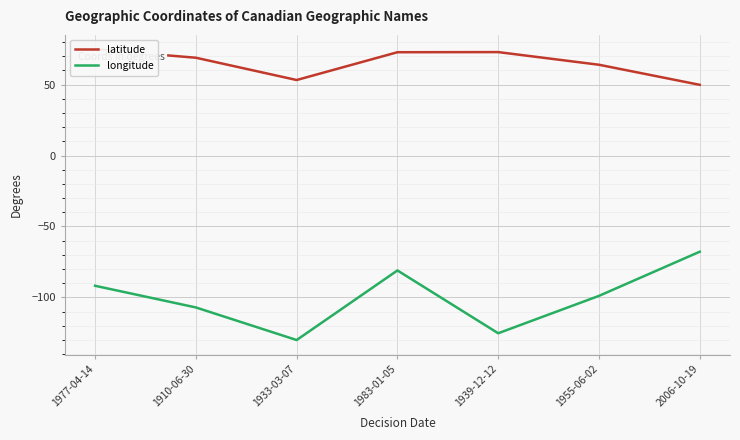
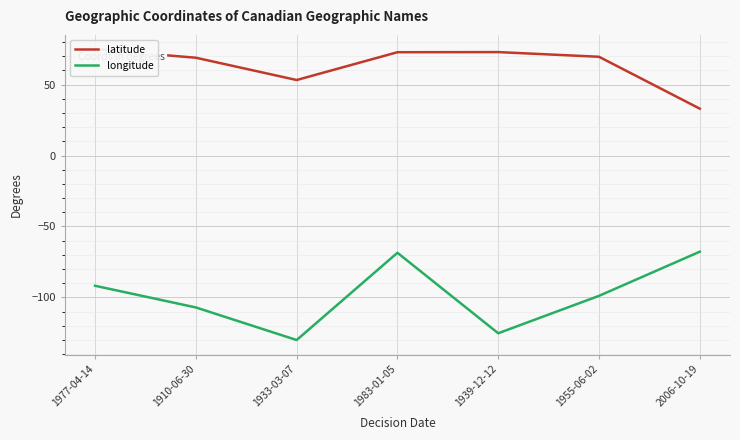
  {
    "latitude": {
      "1910-06-30": 69,
      "1933-03-07": 53,
      "1983-01-05": 73,
      "1939-12-12": 73,
-     "1955-06-02": 64,
-     "2006-10-19": 50
+     "1955-06-02": 70,
+     "2006-10-19": 33
    },
    "longitude": {
      "1977-04-14": -92,
      "1910-06-30": -107,
      "1933-03-07": -130,
-     "1983-01-05": -81,
+     "1983-01-05": -69,
      "1939-12-12": -125,
      "1955-06-02": -99,
      "2006-10-19": -68
    }
  }
